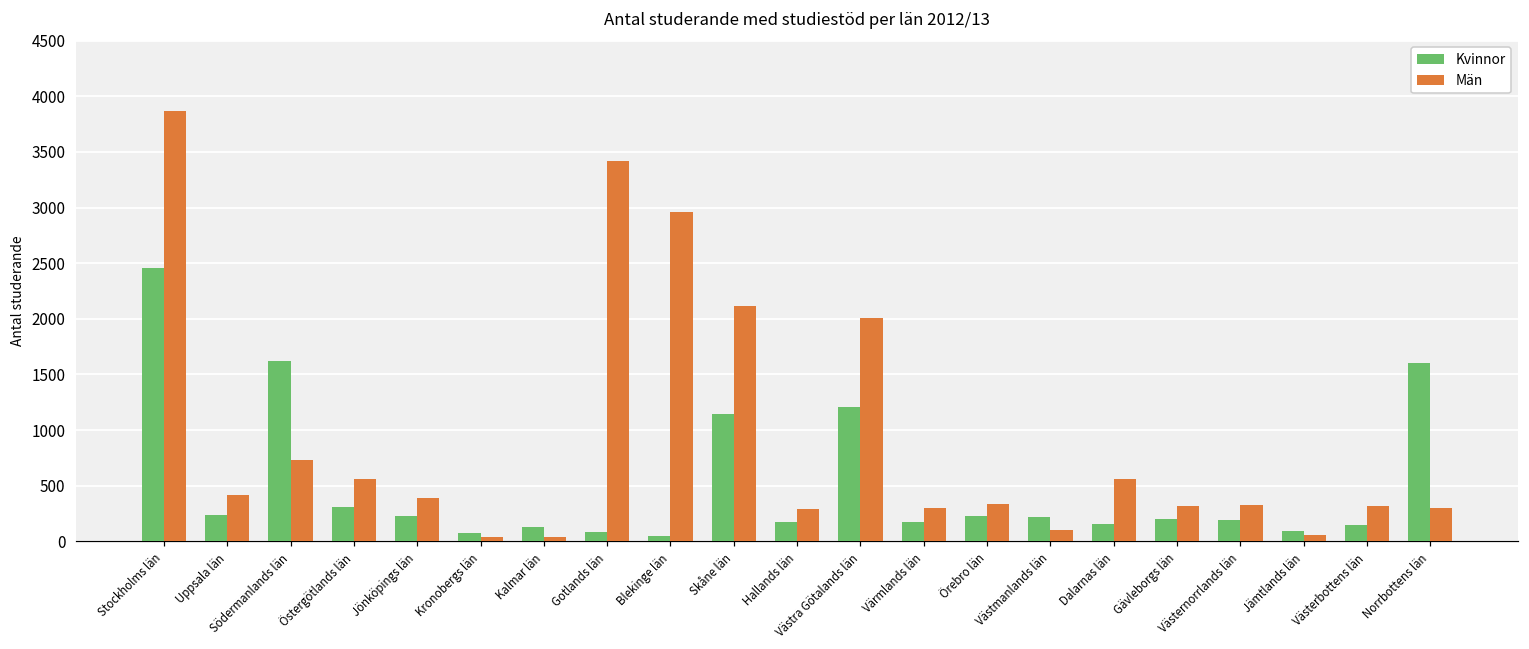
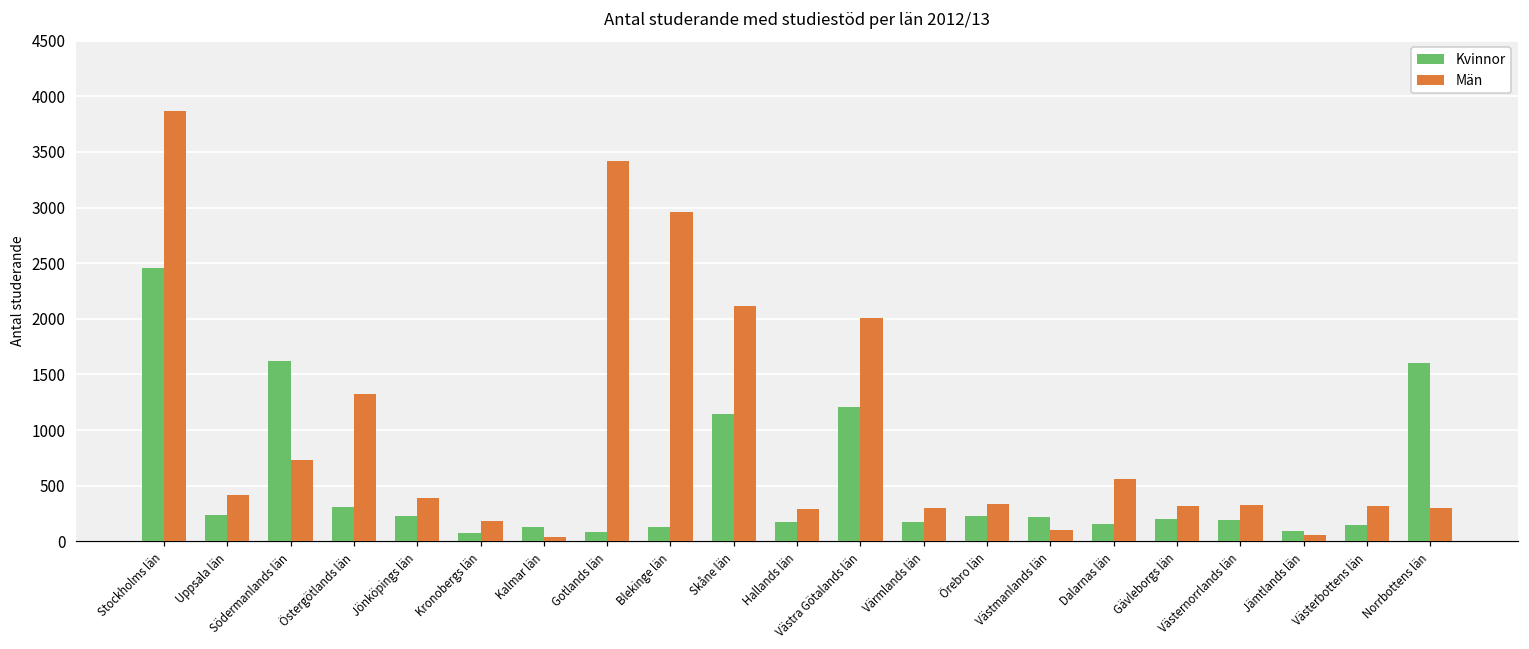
  {
    "Kvinnor": {
      "Stockholms län": 2460,
      "Uppsala län": 240,
      "Södermanlands län": 1620,
      "Östergötlands län": 310,
      "Jönköpings län": 220,
      "Kronobergs län": 80,
      "Kalmar län": 130,
      "Gotlands län": 90,
-     "Blekinge län": 50,
+     "Blekinge län": 130,
      "Skåne län": 1150,
      "Hallands län": 170,
      "Västra Götalands län": 1210,
      "Värmlands län": 180,
      "Örebro län": 230,
      "Västmanlands län": 220,
      "Dalarnas län": 160,
      "Gävleborgs län": 200,
      "Västernorrlands län": 190,
      "Jämtlands län": 100,
      "Västerbottens län": 150,
      "Norrbottens län": 1610
    },
    "Män": {
      "Stockholms län": 3860,
      "Uppsala län": 410,
      "Södermanlands län": 730,
-     "Östergötlands län": 560,
+     "Östergötlands län": 1330,
      "Jönköpings län": 390,
-     "Kronobergs län": 40,
+     "Kronobergs län": 180,
      "Kalmar län": 40,
      "Gotlands län": 3420,
      "Blekinge län": 2960,
      "Skåne län": 2110,
      "Hallands län": 290,
      "Västra Götalands län": 2010,
      "Värmlands län": 300,
      "Örebro län": 340,
      "Västmanlands län": 110,
      "Dalarnas län": 560,
      "Gävleborgs län": 310,
      "Västernorrlands län": 330,
      "Jämtlands län": 50,
      "Västerbottens län": 310,
      "Norrbottens län": 300
    }
  }
